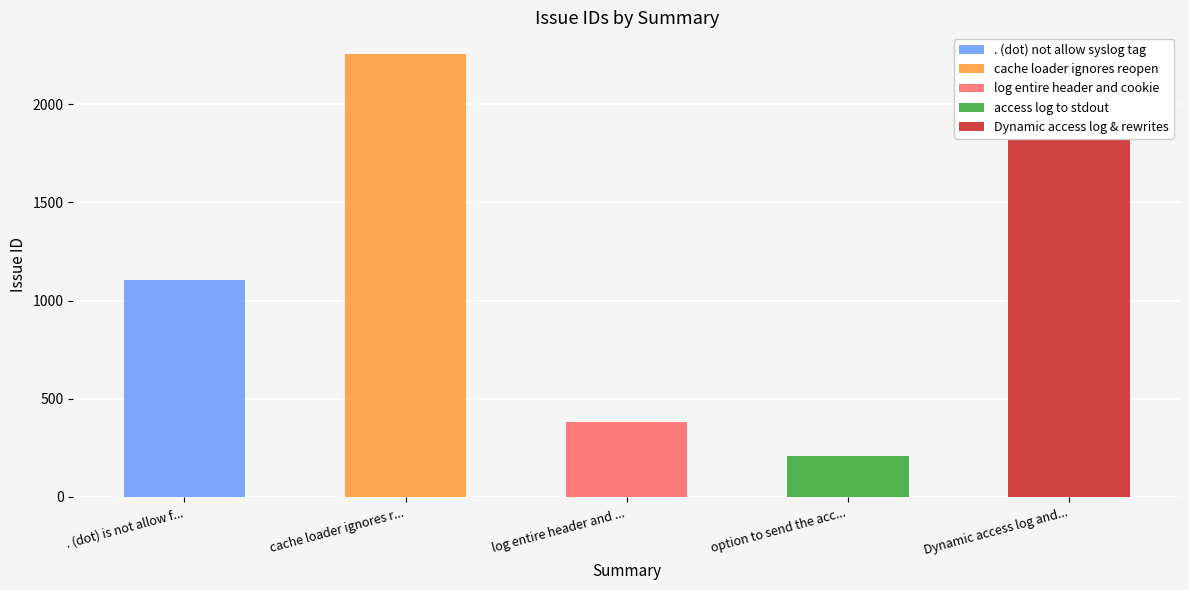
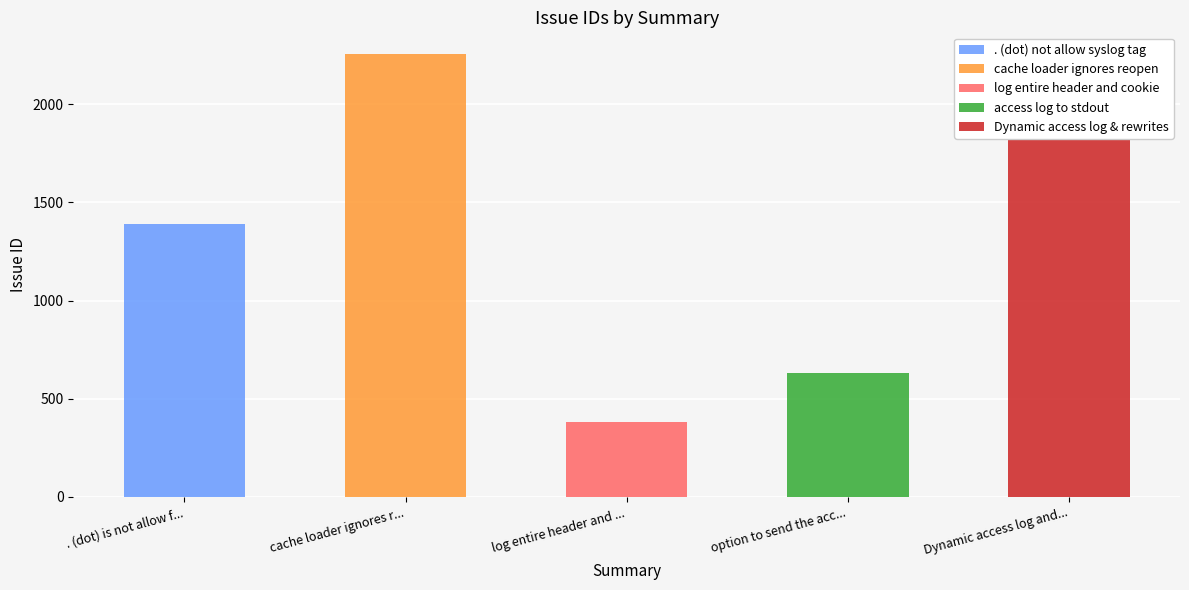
  {
-   ". (dot) is not allow f...": 1100,
+   ". (dot) is not allow f...": 1390,
    "cache loader ignores r...": 2250,
    "log entire header and ...": 380,
-   "option to send the acc...": 210
+   "option to send the acc...": 630
  }
